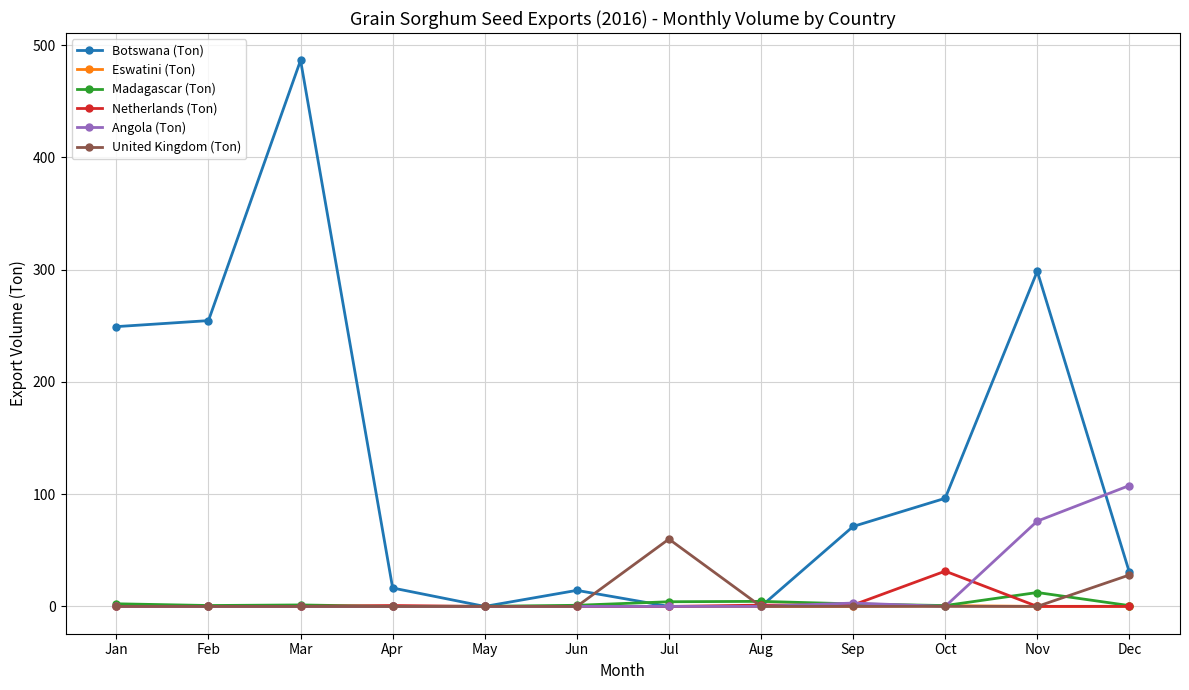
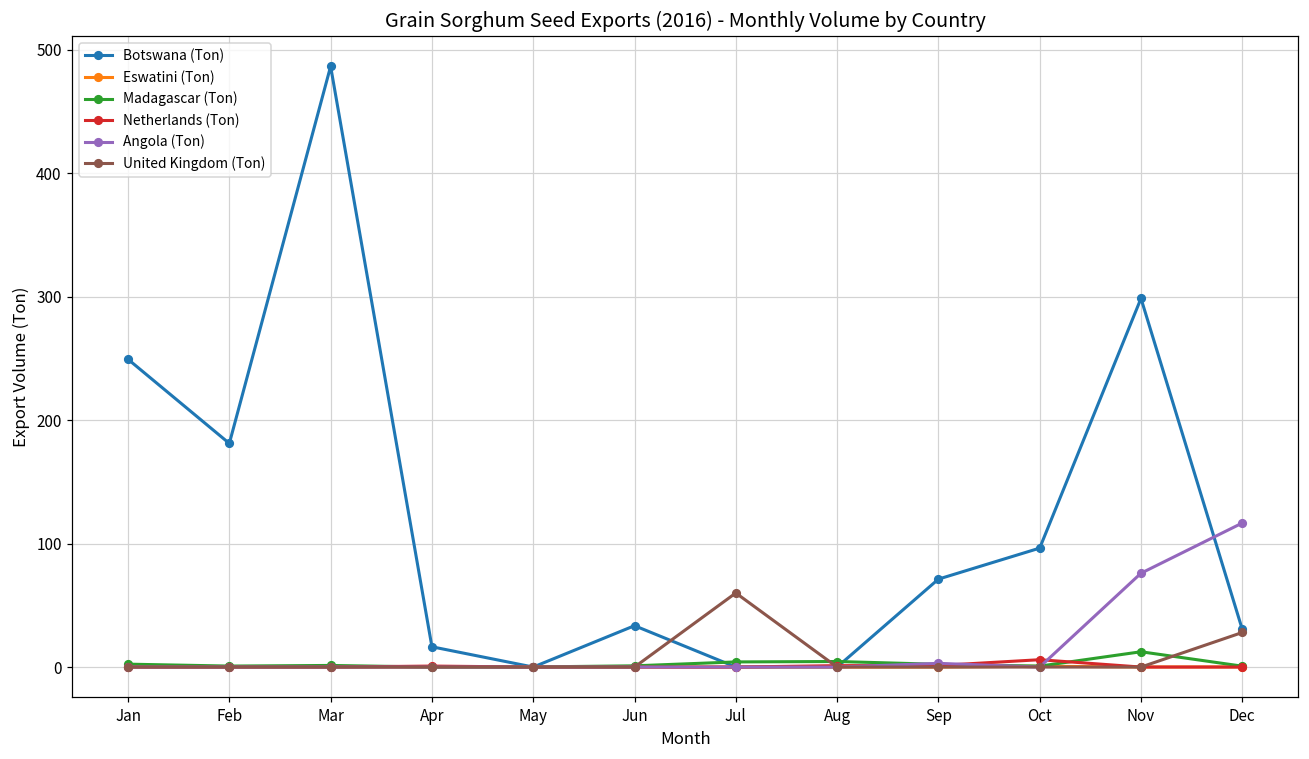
  {
    "Botswana (Ton)": {
      "Jan": 249,
-     "Feb": 255,
+     "Feb": 181,
      "Mar": 487,
      "Apr": 16,
-     "Jun": 14,
+     "Jun": 34,
      "Sep": 71,
      "Oct": 96,
      "Nov": 299,
      "Dec": 30
    },
    "Madagascar (Ton)": {
      "Jan": 2,
      "Jul": 4,
      "Aug": 5,
      "Nov": 12
    },
    "Netherlands (Ton)": {
-     "Oct": 31
+     "Oct": 6
    },
    "Angola (Ton)": {
      "Nov": 76,
-     "Dec": 108
+     "Dec": 117
    },
    "United Kingdom (Ton)": {
      "Jul": 60,
      "Dec": 28
    }
  }
